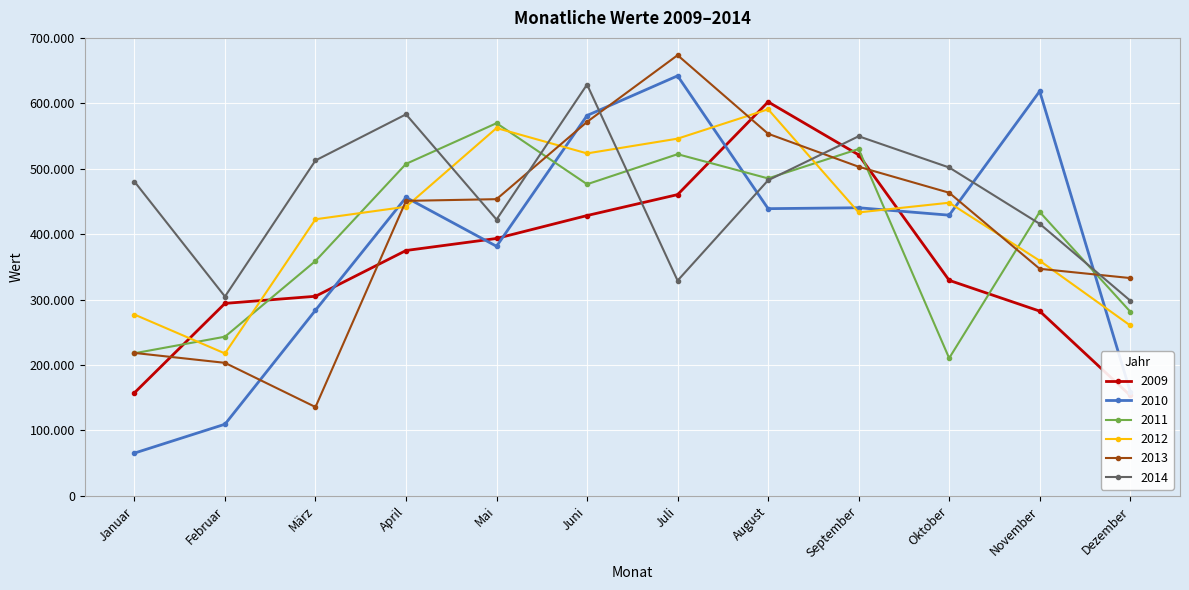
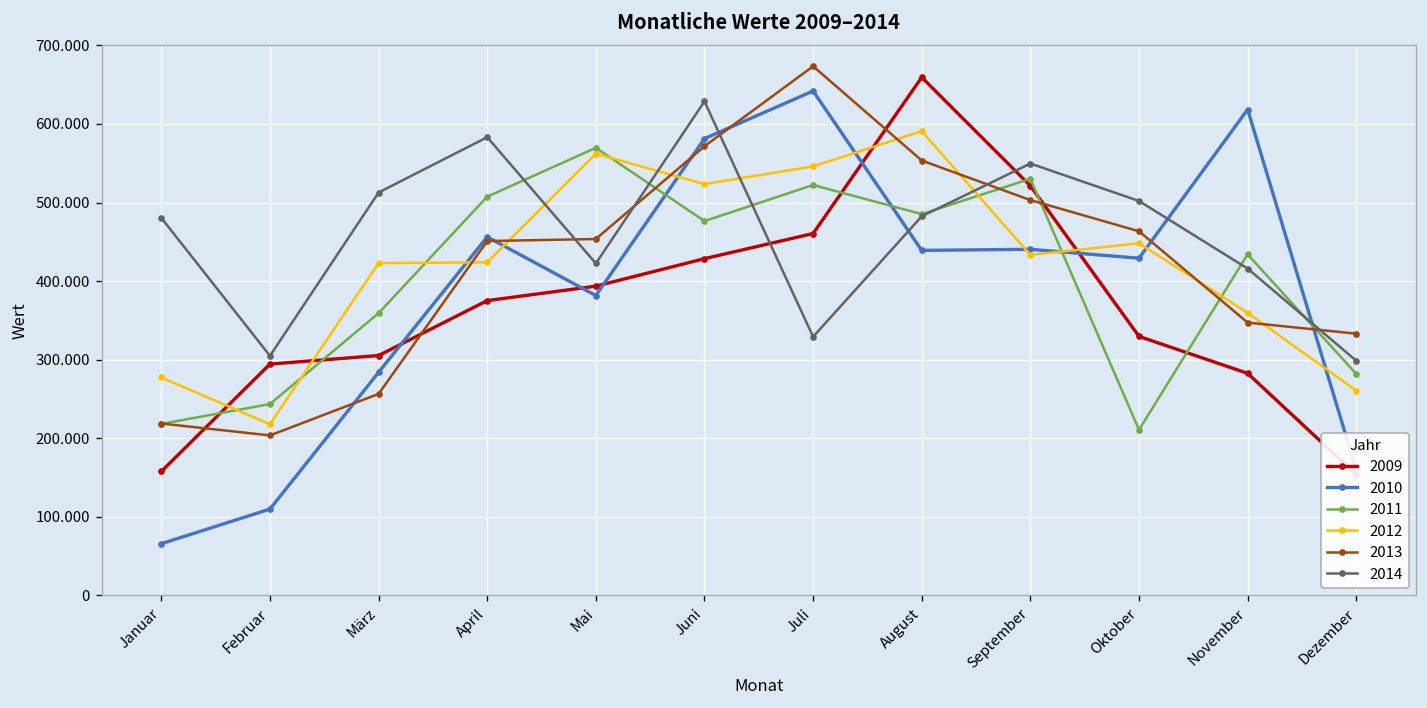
  {
    "2009": {
      "Januar": 160,
      "Februar": 290,
      "März": 310,
      "April": 380,
      "Mai": 390,
      "Juni": 430,
      "Juli": 460,
-     "August": 600,
+     "August": 660,
      "September": 520,
      "Oktober": 330,
      "November": 280
    },
    "2010": {
      "Januar": 70,
      "Februar": 110,
      "März": 280,
      "April": 460,
      "Mai": 380,
      "Juni": 580,
      "Juli": 640,
      "August": 440,
      "September": 440,
      "Oktober": 430,
      "November": 620
    },
    "2011": {
      "Februar": 240,
      "März": 360,
      "April": 510,
      "Mai": 570,
      "Juni": 480,
      "Juli": 520,
      "September": 530,
      "Oktober": 210,
      "November": 430,
      "Dezember": 280
    },
    "2012": {
      "Januar": 280,
      "Februar": 220,
      "März": 420,
-     "April": 440,
+     "April": 420,
      "Mai": 560,
      "Juni": 520,
      "Juli": 550,
      "August": 590,
      "September": 430,
      "Oktober": 450,
      "November": 360,
      "Dezember": 260
    },
    "2013": {
      "Februar": 200,
-     "März": 140,
+     "März": 260,
      "April": 450,
      "Mai": 450,
      "Juni": 570,
      "Juli": 670,
      "August": 550,
      "September": 500,
      "Oktober": 460,
      "November": 350,
      "Dezember": 330
    },
    "2014": {
      "Januar": 480,
      "Februar": 300,
      "März": 510,
      "April": 580,
      "Mai": 420,
      "Juni": 630,
      "Juli": 330,
      "September": 550,
      "Oktober": 500,
      "November": 420,
      "Dezember": 300
    }
  }
